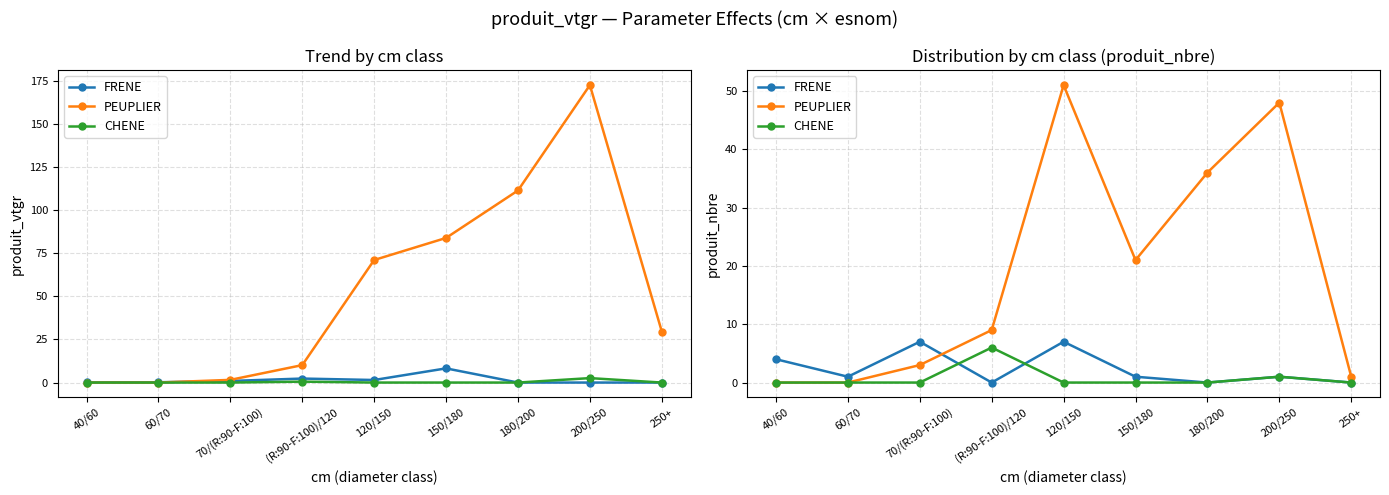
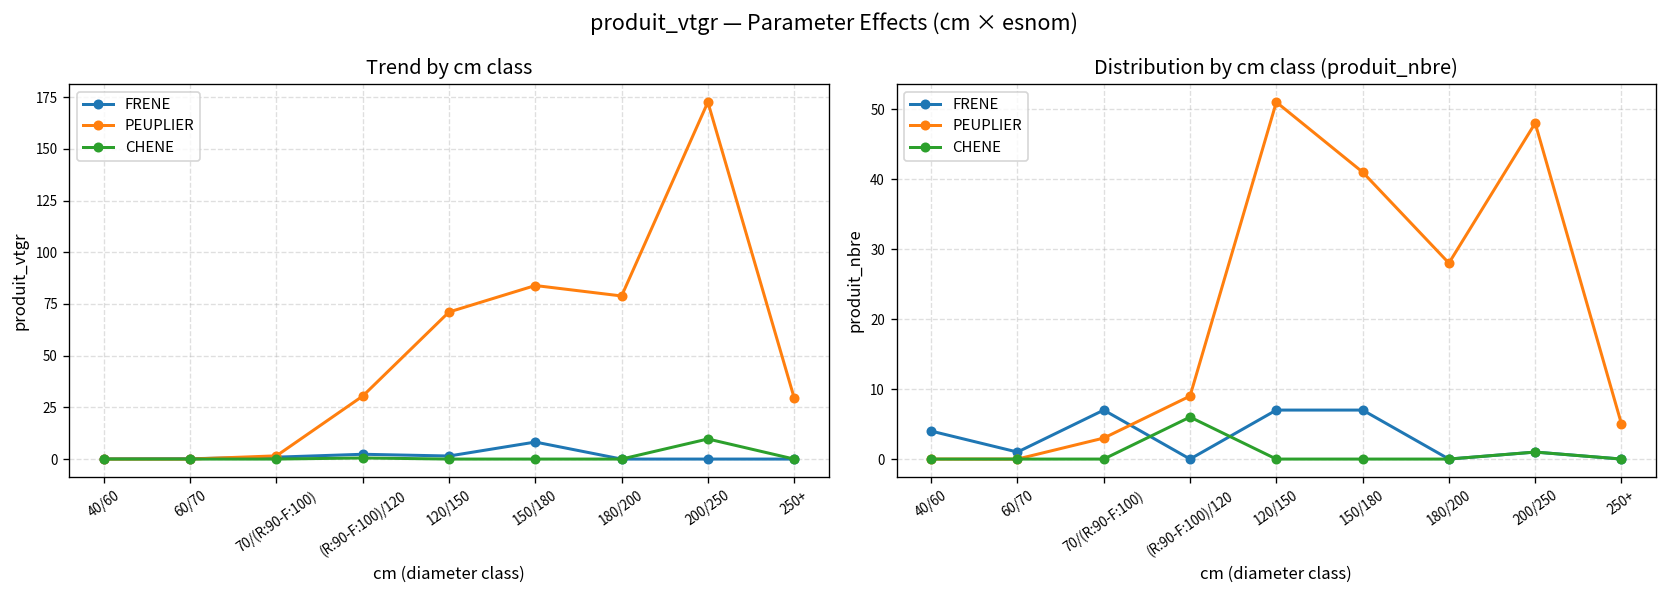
  {
    "Trend by cm class": {
      "FRENE": {
        "(R:90-F:100)/120": 2,
        "120/150": 1,
        "150/180": 8,
        "200/250": 0
      },
      "PEUPLIER": {
-       "(R:90-F:100)/120": 10,
+       "(R:90-F:100)/120": 30,
        "120/150": 71,
        "150/180": 84,
-       "180/200": 111,
+       "180/200": 79,
        "200/250": 173,
        "250+": 30
      },
      "CHENE": {
        "(R:90-F:100)/120": 1,
        "120/150": 0,
        "150/180": 0,
-       "200/250": 3
+       "200/250": 10
      }
    },
    "Distribution by cm class (produit_nbre)": {
      "FRENE": {
        "40/60": 4,
        "60/70": 1,
        "70/(R:90-F:100)": 7,
        "(R:90-F:100)/120": 0,
        "120/150": 7,
-       "150/180": 1
+       "150/180": 7
      },
      "PEUPLIER": {
        "70/(R:90-F:100)": 3,
        "(R:90-F:100)/120": 9,
        "120/150": 51,
-       "150/180": 21,
-       "180/200": 36,
+       "150/180": 41,
+       "180/200": 28,
        "200/250": 48,
-       "250+": 1
+       "250+": 5
      },
      "CHENE": {
        "70/(R:90-F:100)": 0,
        "(R:90-F:100)/120": 6,
        "120/150": 0,
        "150/180": 0
      }
    }
  }
